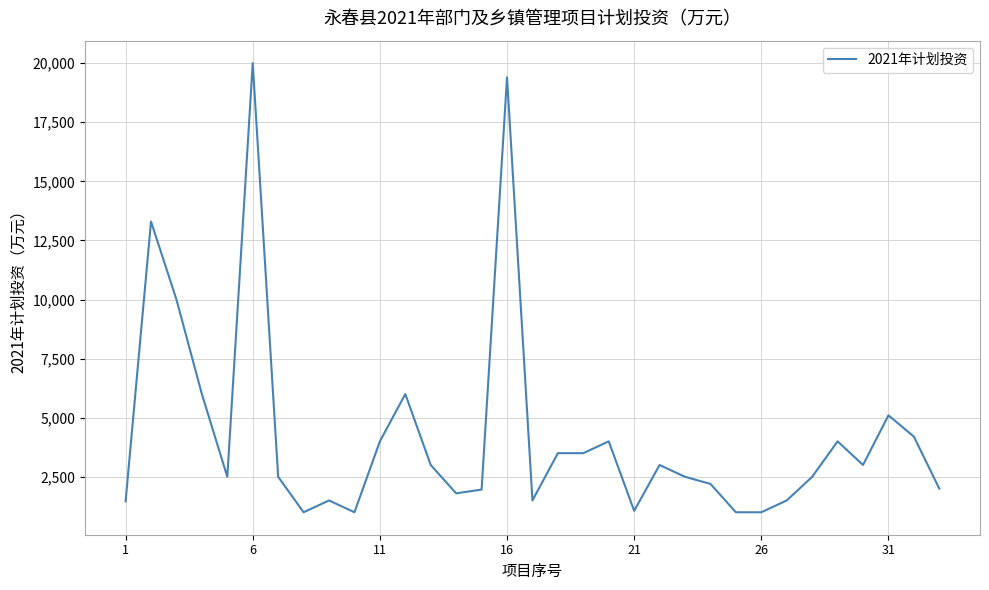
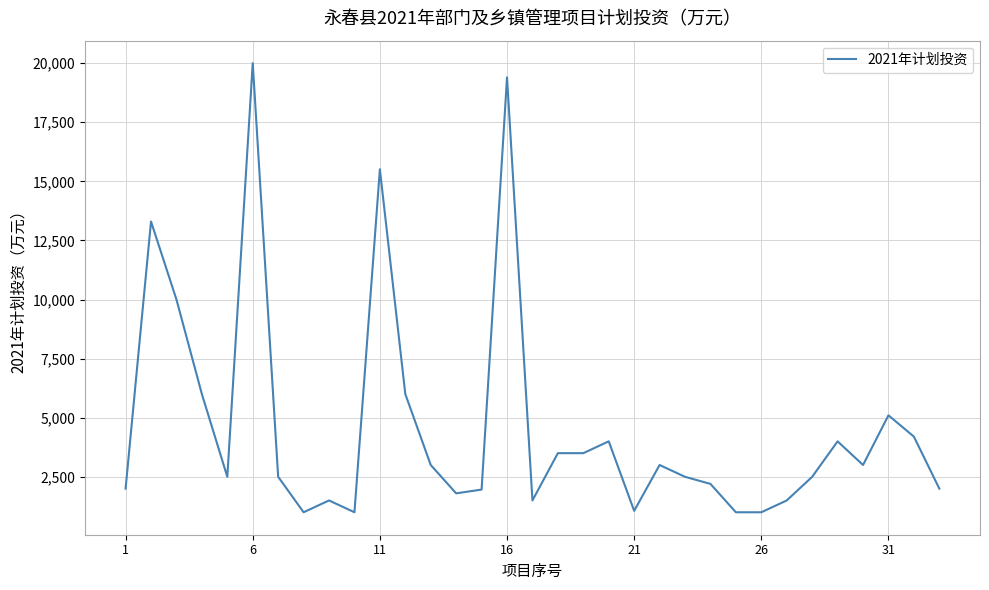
  {
-   "1": "1,500",
+   "1": "2,000",
    "6": "20,000",
-   "11": "4,000",
+   "11": "15,500",
    "16": "19,400",
    "21": "1,100",
    "26": "1,000",
    "31": "5,100"
  }
